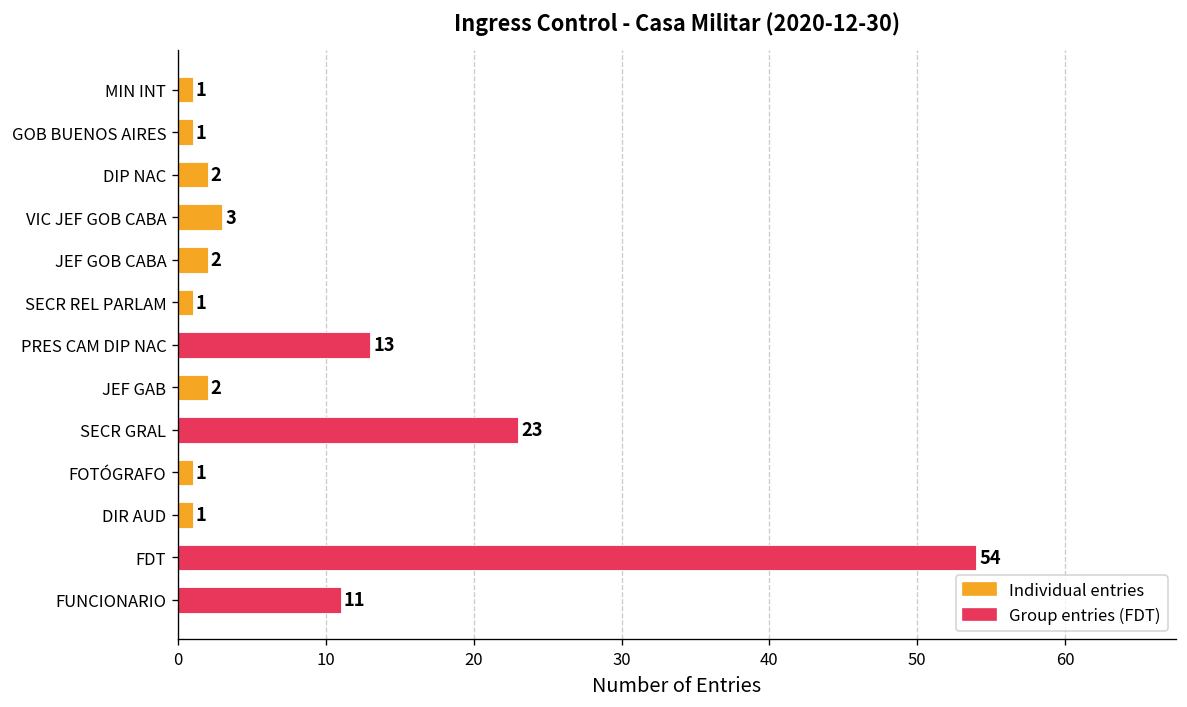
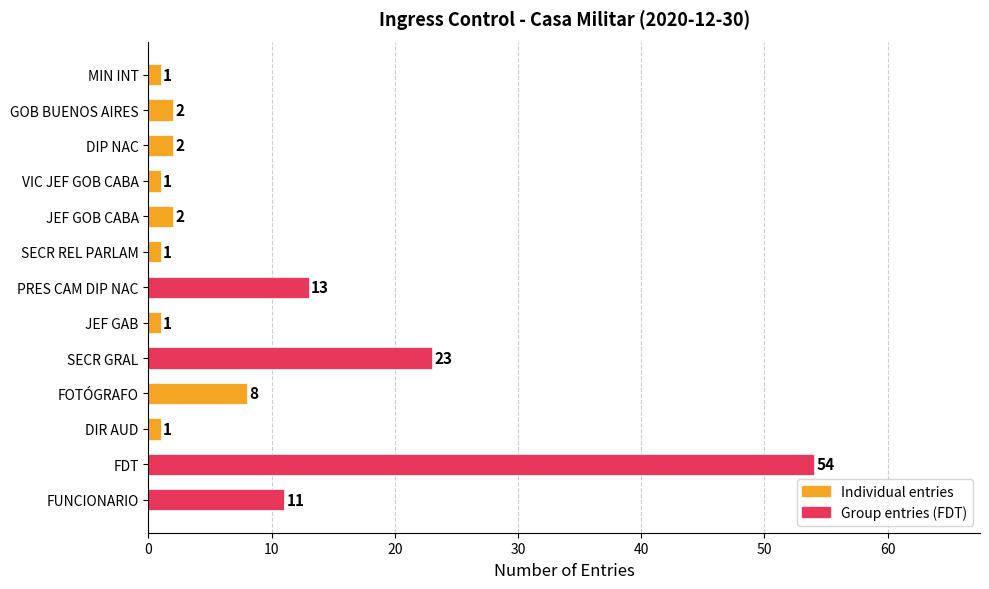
  {
    "MIN INT": 1,
-   "GOB BUENOS AIRES": 1,
+   "GOB BUENOS AIRES": 2,
    "DIP NAC": 2,
-   "VIC JEF GOB CABA": 3,
+   "VIC JEF GOB CABA": 1,
    "JEF GOB CABA": 2,
    "SECR REL PARLAM": 1,
    "PRES CAM DIP NAC": 13,
-   "JEF GAB": 2,
+   "JEF GAB": 1,
    "SECR GRAL": 23,
-   "FOTÓGRAFO": 1,
+   "FOTÓGRAFO": 8,
    "DIR AUD": 1,
    "FDT": 54,
    "FUNCIONARIO": 11
  }
